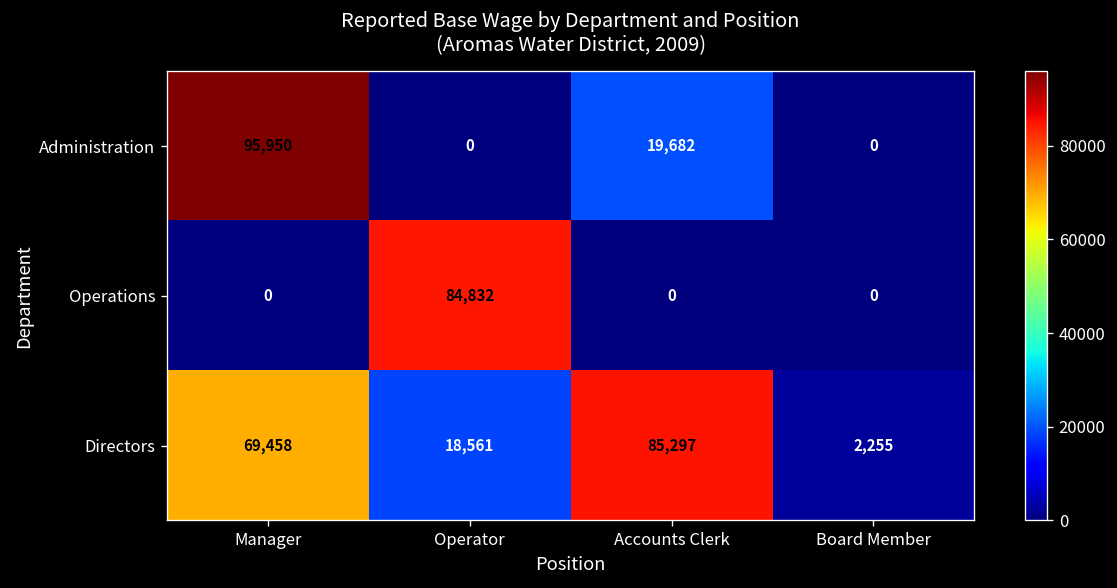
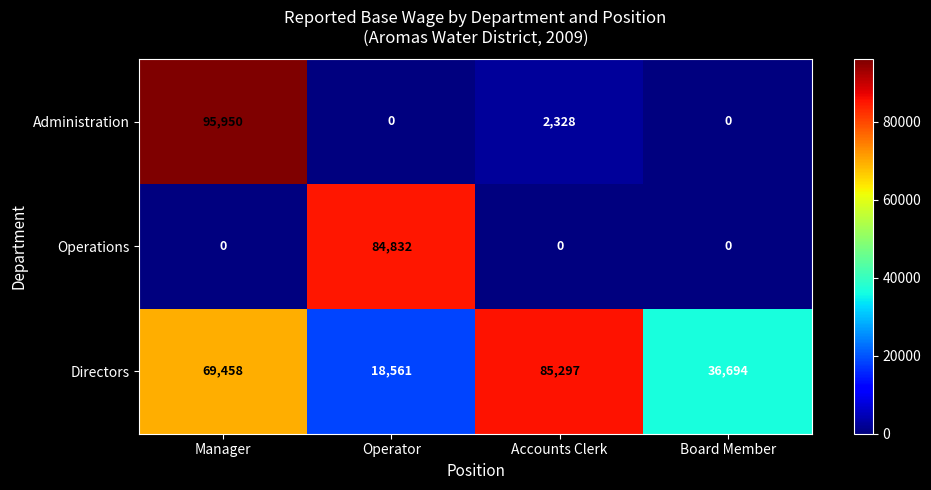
  {
    "Administration": {
      "Manager": "95,950",
      "Operator": "0",
-     "Accounts Clerk": "19,682",
+     "Accounts Clerk": "2,328",
      "Board Member": "0"
    },
    "Operations": {
      "Manager": "0",
      "Operator": "84,832",
      "Accounts Clerk": "0",
      "Board Member": "0"
    },
    "Directors": {
      "Manager": "69,458",
      "Operator": "18,561",
      "Accounts Clerk": "85,297",
-     "Board Member": "2,255"
+     "Board Member": "36,694"
    }
  }
